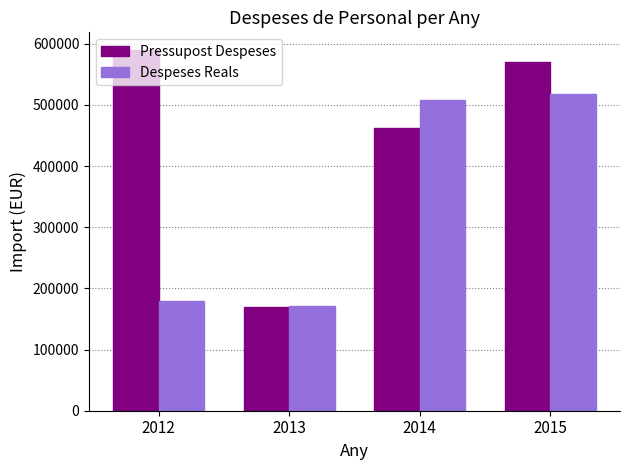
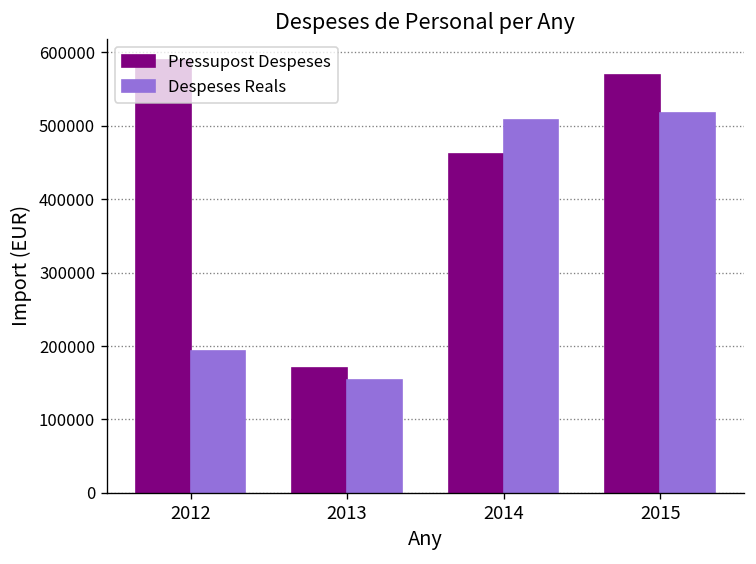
  {
    "Pressupost Despeses": {
      "2013": 170000,
      "2014": 460000,
      "2015": 570000
    },
    "Despeses Reals": {
-     "2012": 180000,
-     "2013": 170000,
+     "2012": 190000,
+     "2013": 150000,
      "2014": 510000,
      "2015": 520000
    }
  }
